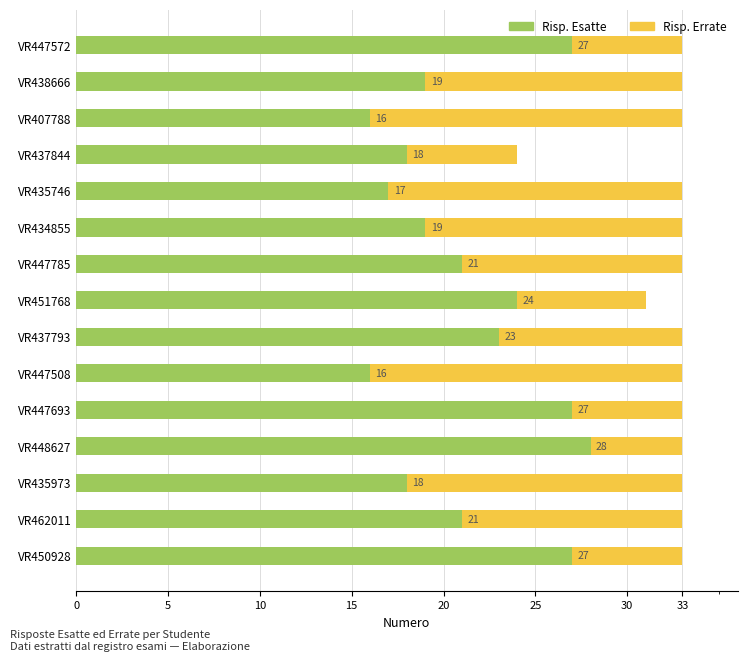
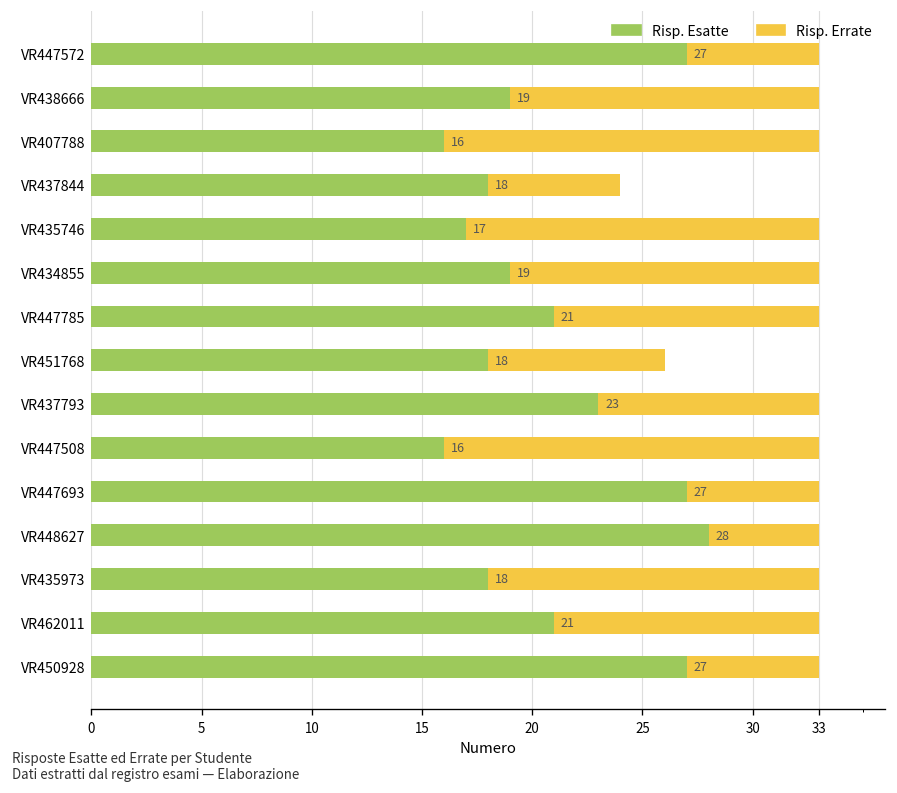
  {
    "Risp. Esatte": {
      "VR447572": 27,
      "VR438666": 19,
      "VR407788": 16,
      "VR437844": 18,
      "VR435746": 17,
      "VR434855": 19,
      "VR447785": 21,
-     "VR451768": 24,
+     "VR451768": 18,
      "VR437793": 23,
      "VR447508": 16,
      "VR447693": 27,
      "VR448627": 28,
      "VR435973": 18,
      "VR462011": 21,
      "VR450928": 27
    },
    "Risp. Errate": {
-     "VR451768": 7
+     "VR451768": 8
    }
  }
